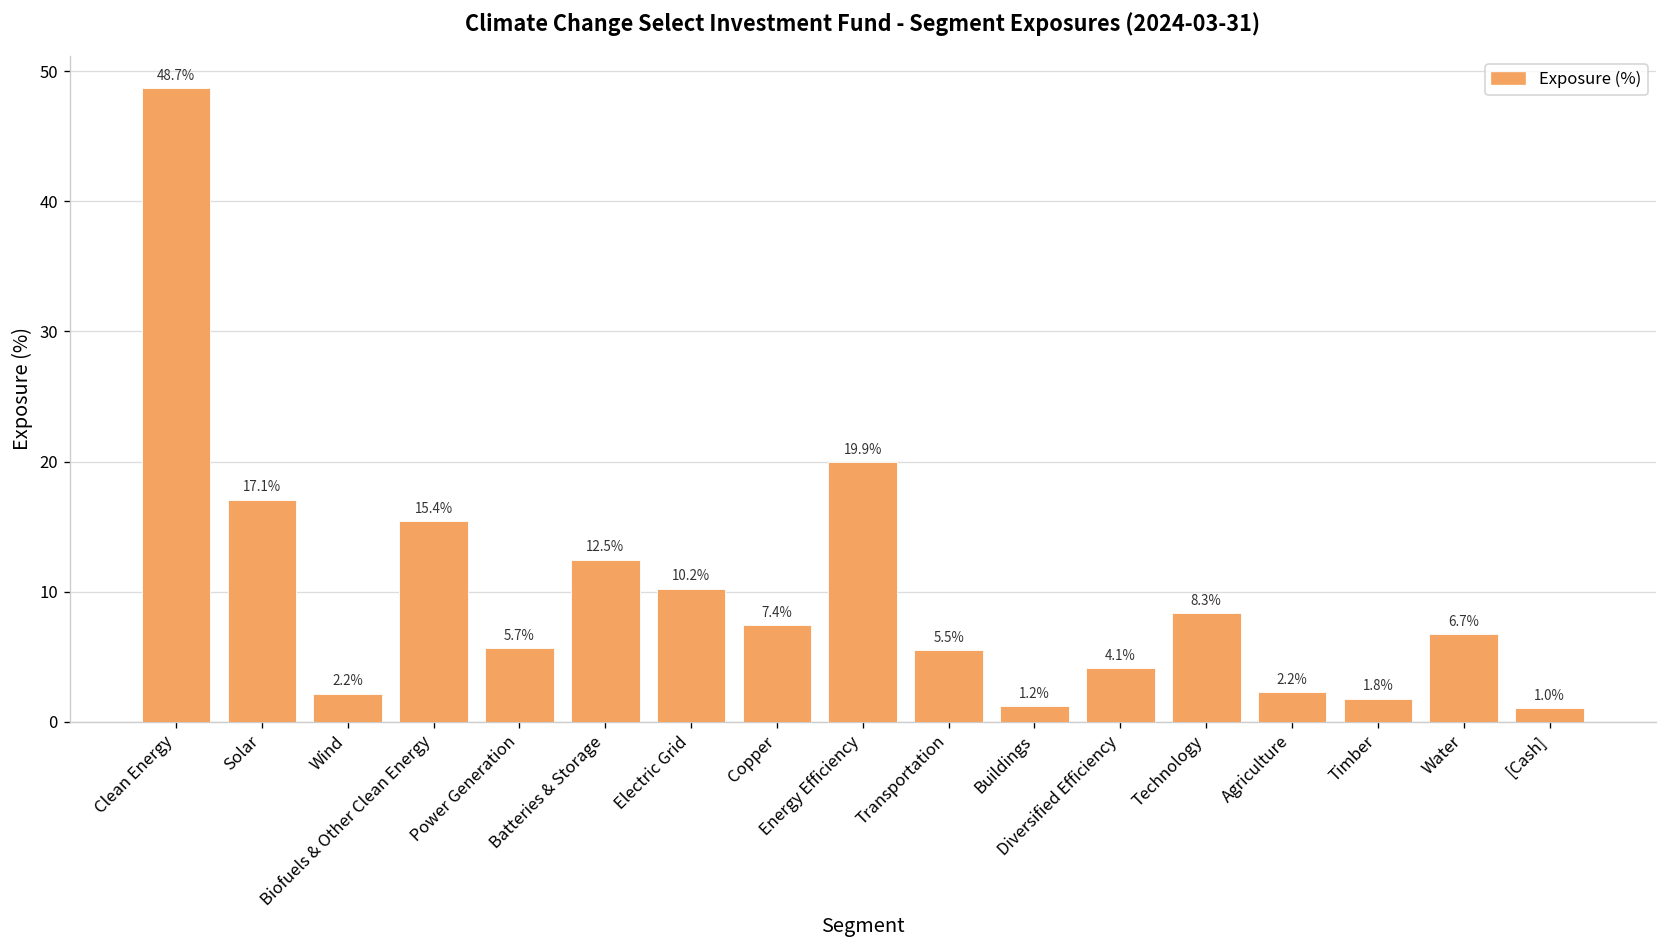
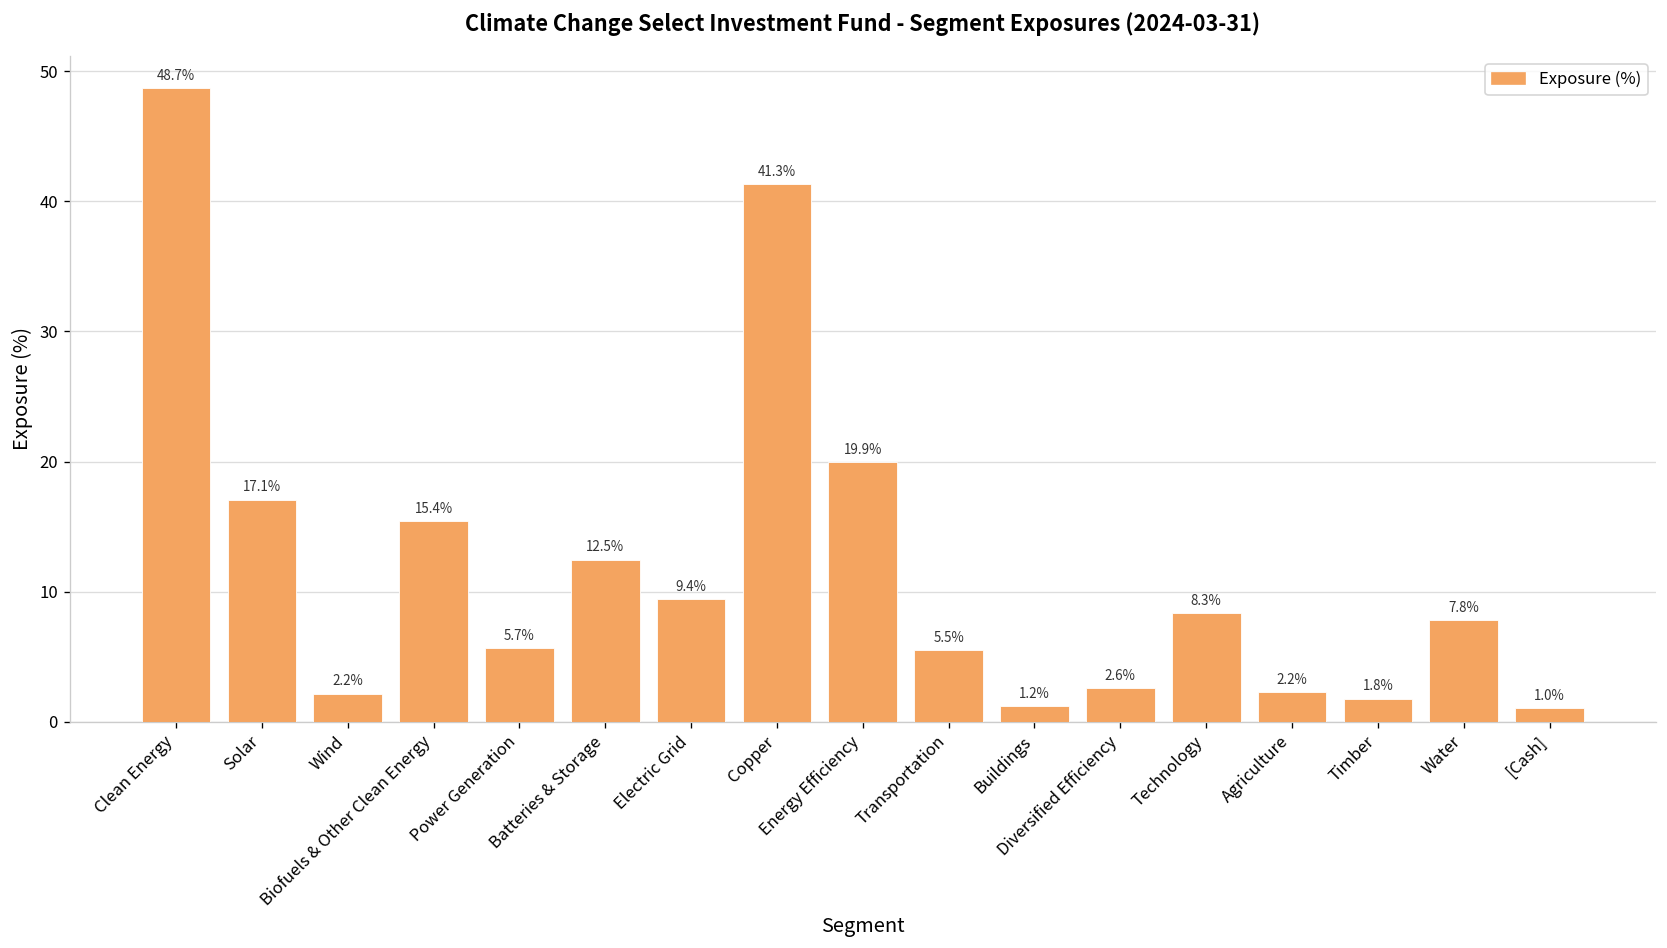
  {
    "Clean Energy": "48.7%",
    "Solar": "17.1%",
    "Wind": "2.2%",
    "Biofuels & Other Clean Energy": "15.4%",
    "Power Generation": "5.7%",
    "Batteries & Storage": "12.5%",
-   "Electric Grid": "10.2%",
-   "Copper": "7.4%",
+   "Electric Grid": "9.4%",
+   "Copper": "41.3%",
    "Energy Efficiency": "19.9%",
    "Transportation": "5.5%",
    "Buildings": "1.2%",
-   "Diversified Efficiency": "4.1%",
+   "Diversified Efficiency": "2.6%",
    "Technology": "8.3%",
    "Agriculture": "2.2%",
    "Timber": "1.8%",
-   "Water": "6.7%",
+   "Water": "7.8%",
    "[Cash]": "1.0%"
  }
